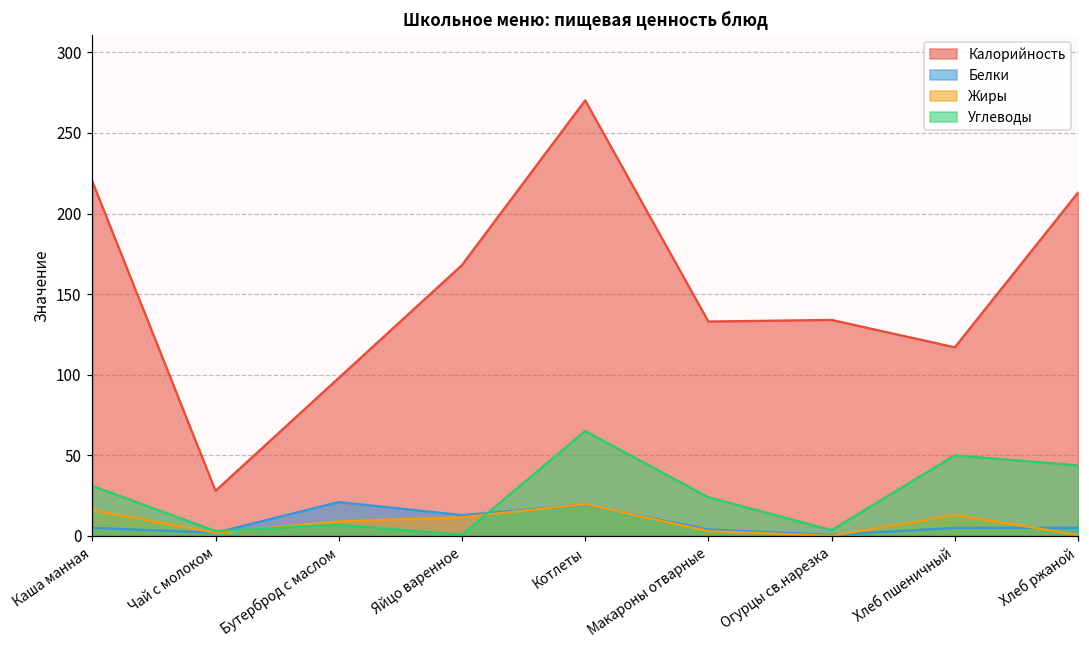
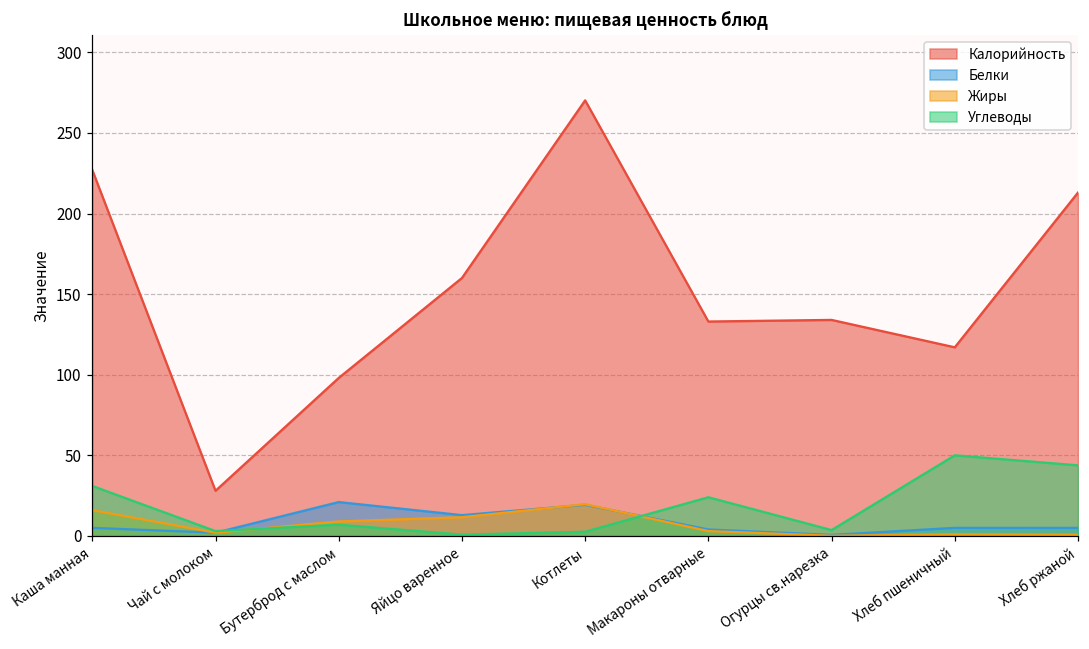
  {
    "Калорийность": {
-     "Каша манная": 220,
+     "Каша манная": 227,
      "Чай с молоком": 28,
      "Бутерброд с маслом": 98,
-     "Яйцо варенное": 168,
+     "Яйцо варенное": 160,
      "Котлеты": 270,
      "Макароны отварные": 133,
      "Огурцы св.нарезка": 134,
      "Хлеб пшеничный": 117,
      "Хлеб ржаной": 213
    },
    "Белки": {
      "Каша манная": 5,
      "Бутерброд с маслом": 21,
      "Хлеб пшеничный": 5,
      "Хлеб ржаной": 5
    },
    "Жиры": {
      "Каша манная": 16,
      "Бутерброд с маслом": 9,
-     "Хлеб пшеничный": 13,
+     "Хлеб пшеничный": 1,
      "Хлеб ржаной": 1
    },
    "Углеводы": {
      "Каша манная": 31,
      "Бутерброд с маслом": 7,
      "Яйцо варенное": 1,
-     "Котлеты": 65,
+     "Котлеты": 3,
      "Макароны отварные": 24,
      "Огурцы св.нарезка": 4,
      "Хлеб пшеничный": 50,
      "Хлеб ржаной": 44
    }
  }
